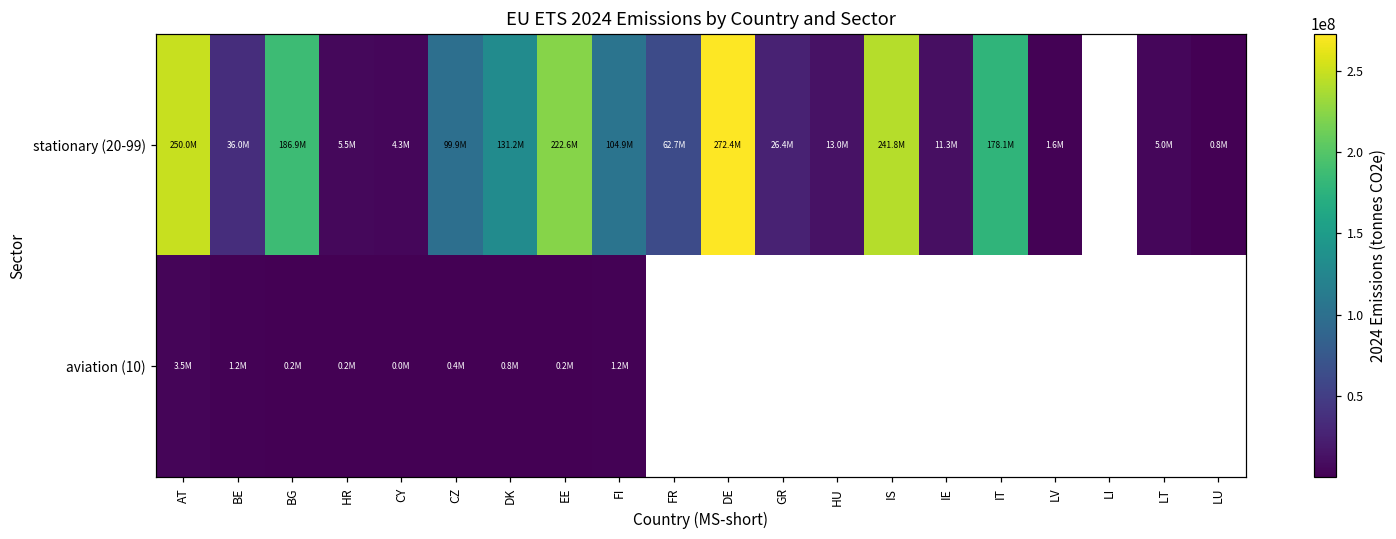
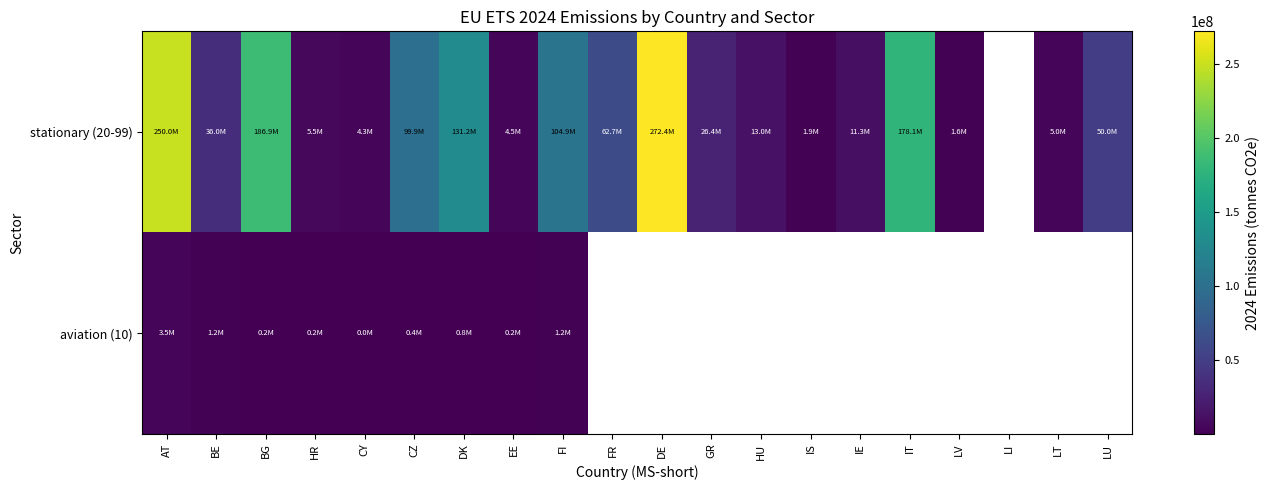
  {
    "stationary (20-99)": {
      "AT": "250.0M",
      "BE": "36.0M",
      "BG": "186.9M",
      "HR": "5.5M",
      "CY": "4.3M",
      "CZ": "99.9M",
      "DK": "131.2M",
-     "EE": "222.6M",
+     "EE": "4.5M",
      "FI": "104.9M",
      "FR": "62.7M",
      "DE": "272.4M",
      "GR": "26.4M",
      "HU": "13.0M",
-     "IS": "241.8M",
+     "IS": "1.9M",
      "IE": "11.3M",
      "IT": "178.1M",
      "LV": "1.6M",
      "LT": "5.0M",
-     "LU": "0.8M"
+     "LU": "50.0M"
    },
    "aviation (10)": {
      "AT": "3.5M",
      "BE": "1.2M",
      "BG": "0.2M",
      "HR": "0.2M",
      "CY": "0.0M",
      "CZ": "0.4M",
      "DK": "0.8M",
      "EE": "0.2M",
      "FI": "1.2M"
    }
  }
